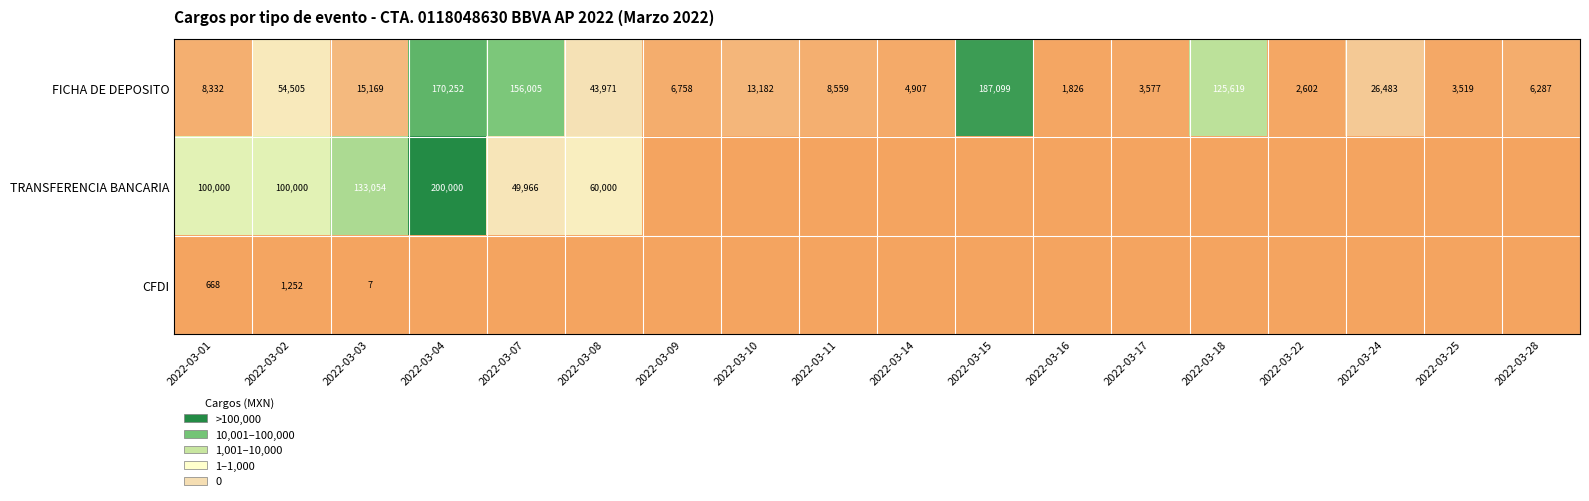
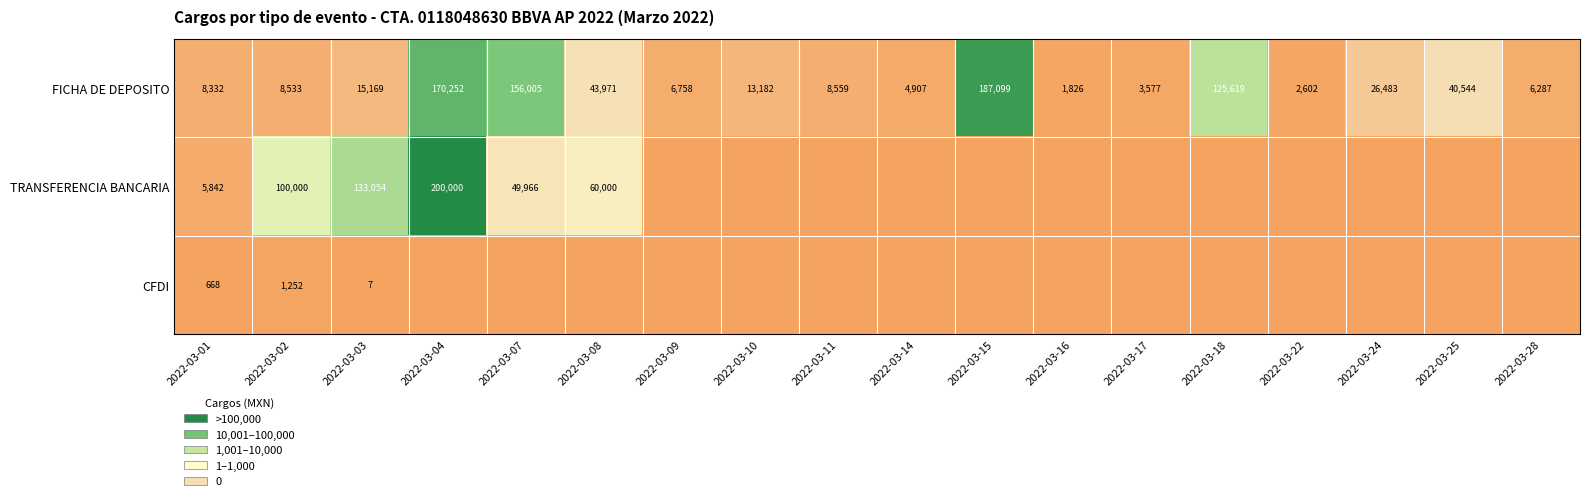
  {
    "FICHA DE DEPOSITO": {
      "2022-03-01": "8,332",
-     "2022-03-02": "54,505",
+     "2022-03-02": "8,533",
      "2022-03-03": "15,169",
      "2022-03-04": "170,252",
      "2022-03-07": "156,005",
      "2022-03-08": "43,971",
      "2022-03-09": "6,758",
      "2022-03-10": "13,182",
      "2022-03-11": "8,559",
      "2022-03-14": "4,907",
      "2022-03-15": "187,099",
      "2022-03-16": "1,826",
      "2022-03-17": "3,577",
      "2022-03-18": "125,619",
      "2022-03-22": "2,602",
      "2022-03-24": "26,483",
-     "2022-03-25": "3,519",
+     "2022-03-25": "40,544",
      "2022-03-28": "6,287"
    },
    "TRANSFERENCIA BANCARIA": {
-     "2022-03-01": "100,000",
+     "2022-03-01": "5,842",
      "2022-03-02": "100,000",
      "2022-03-03": "133,054",
      "2022-03-04": "200,000",
      "2022-03-07": "49,966",
      "2022-03-08": "60,000"
    },
    "CFDI": {
      "2022-03-01": "668",
      "2022-03-02": "1,252",
      "2022-03-03": "7"
    }
  }
